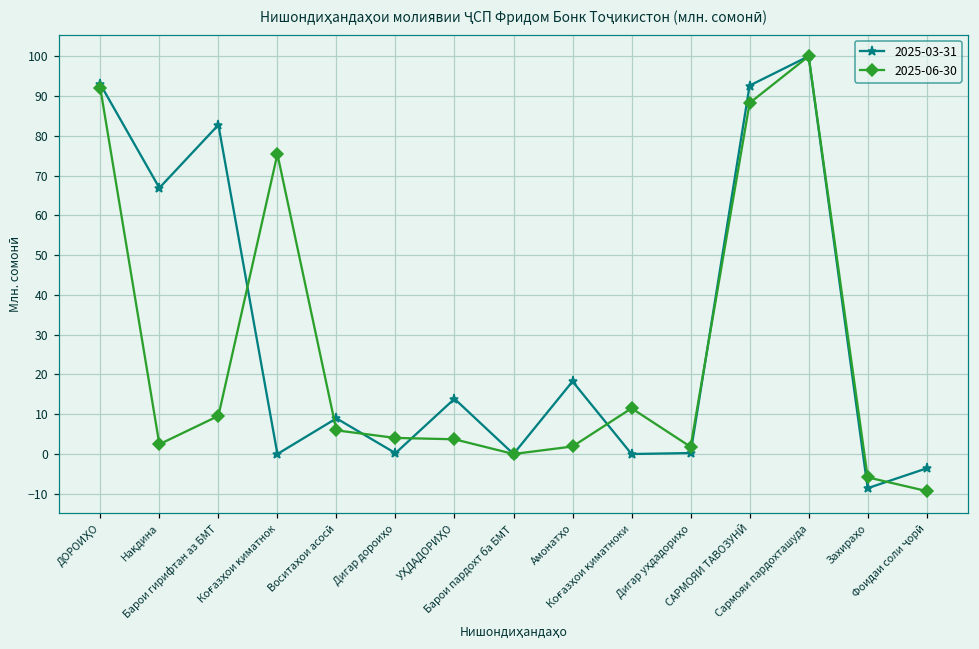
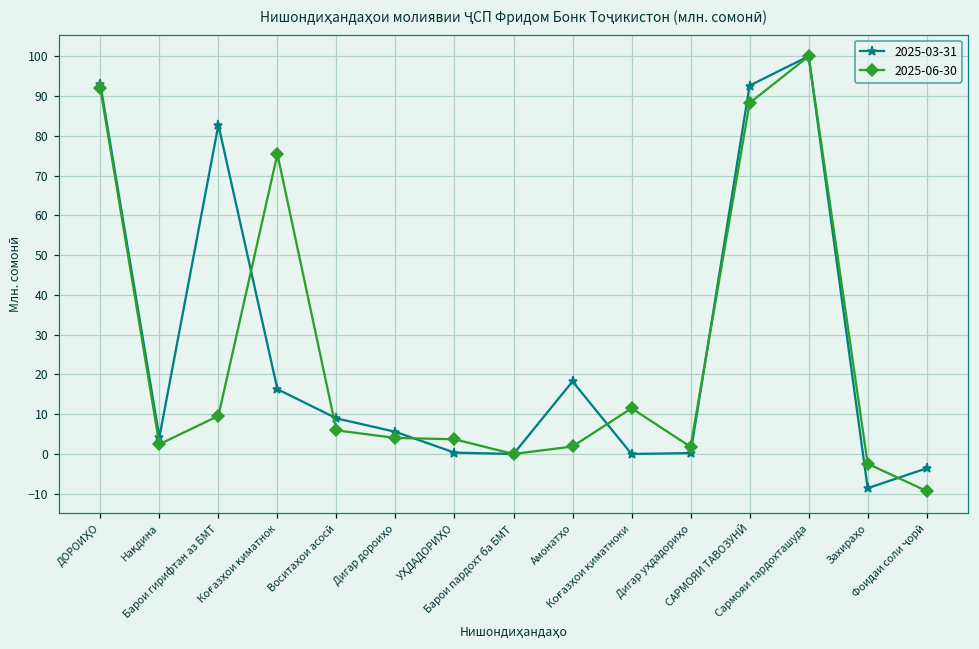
  {
    "2025-03-31": {
      "ДОРОИҲО": 93,
-     "Нақдина": 67,
+     "Нақдина": 4,
      "Барои гирифтан аз БМТ": 83,
-     "Коғазҳои қиматнок": 0,
+     "Коғазҳои қиматнок": 16,
      "Воситаҳои асосӣ": 9,
-     "Дигар дороиҳо": 0,
-     "УҲДАДОРИҲО": 14,
+     "Дигар дороиҳо": 6,
+     "УҲДАДОРИҲО": 0,
      "Амонатҳо": 18,
      "Коғазҳои қиматноки": 0,
      "Дигар уҳдадориҳо": 0,
      "САРМОЯИ ТАВОЗУНӢ": 93,
      "Захираҳо": -9,
      "Фоидаи соли ҷорӣ": -4
    },
    "2025-06-30": {
      "ДОРОИҲО": 92,
      "Нақдина": 2,
      "Барои гирифтан аз БМТ": 10,
      "Коғазҳои қиматнок": 75,
      "Воситаҳои асосӣ": 6,
      "Дигар дороиҳо": 4,
      "УҲДАДОРИҲО": 4,
      "Амонатҳо": 2,
      "Коғазҳои қиматноки": 12,
      "Дигар уҳдадориҳо": 2,
      "САРМОЯИ ТАВОЗУНӢ": 88,
-     "Захираҳо": -6,
+     "Захираҳо": -2,
      "Фоидаи соли ҷорӣ": -9
    }
  }
